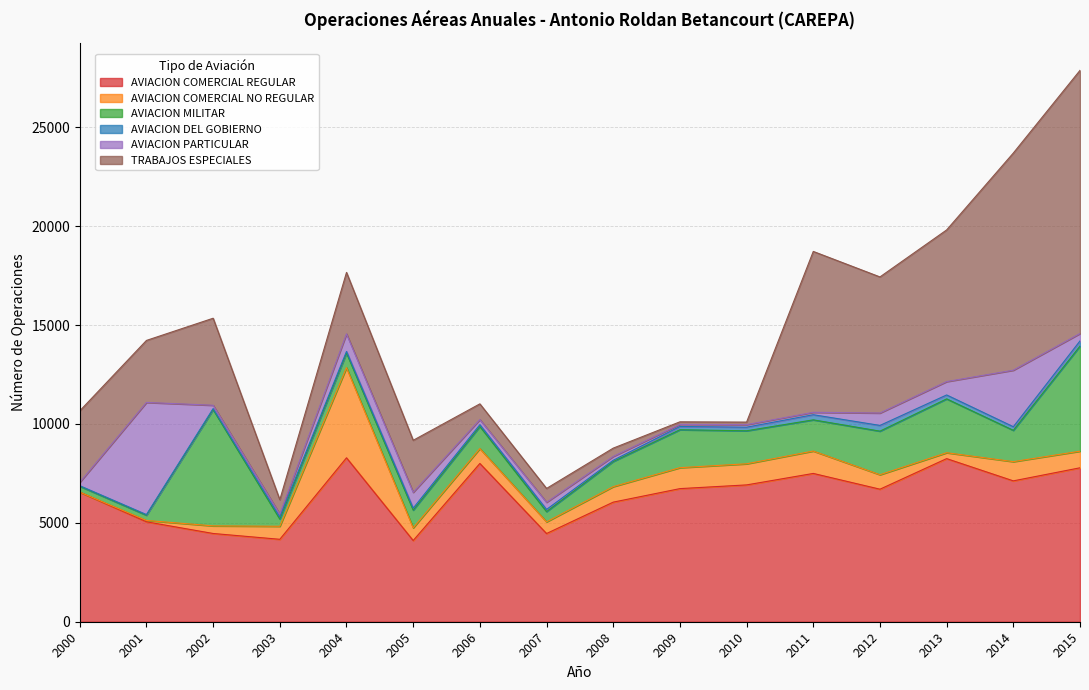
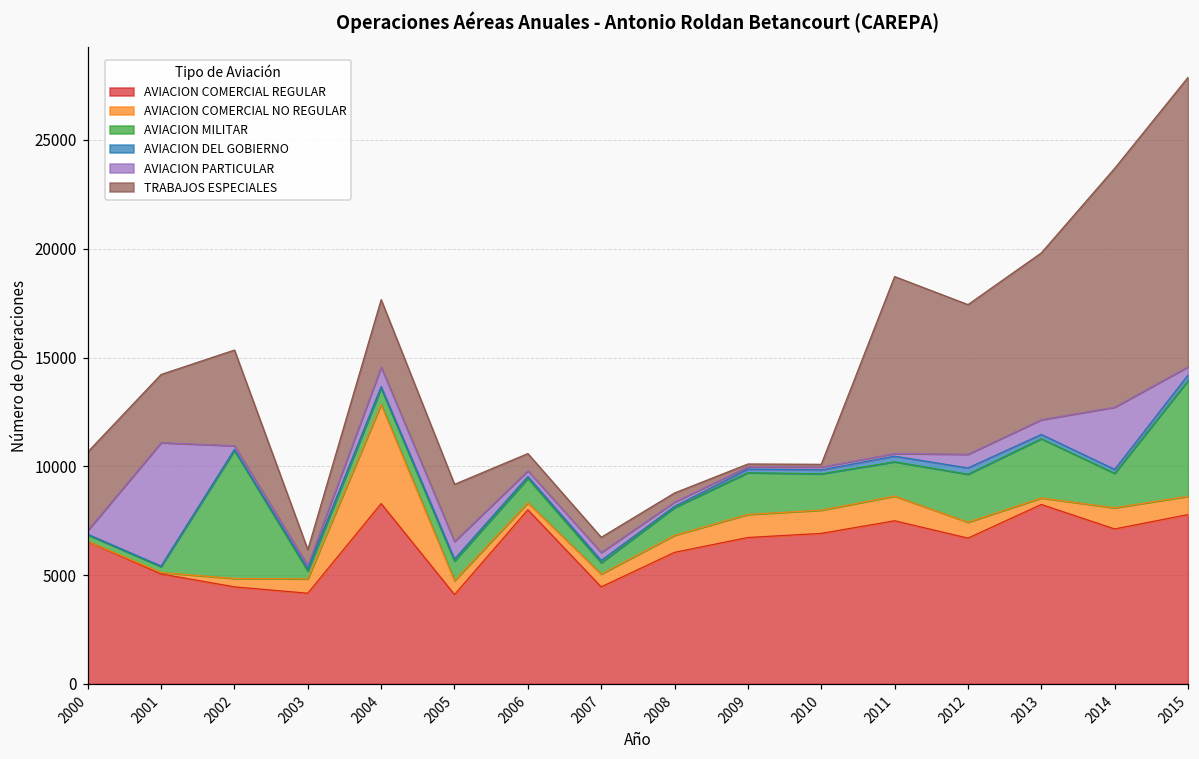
  {
    "AVIACION COMERCIAL REGULAR": {
      "2002": 4500,
      "2003": 4200,
      "2004": 8300,
      "2005": 4100,
      "2006": 8000,
      "2007": 4500,
      "2008": 6000,
      "2009": 6700,
      "2010": 6900,
      "2011": 7500,
      "2012": 6700,
      "2013": 8200,
      "2014": 7100,
      "2015": 7800
    },
    "AVIACION COMERCIAL NO REGULAR": {
      "2002": 400,
      "2003": 700,
      "2004": 4600,
      "2005": 600,
-     "2006": 800,
+     "2006": 300,
      "2007": 600,
      "2008": 800,
      "2009": 1100,
      "2010": 1100,
      "2011": 1100,
      "2012": 700,
      "2013": 300,
      "2014": 1000,
      "2015": 800
    },
    "AVIACION MILITAR": {
      "2009": 1900,
      "2010": 1700,
      "2011": 1600,
      "2012": 2200,
      "2013": 2700,
      "2014": 1600,
      "2015": 5300
    },
    "AVIACION DEL GOBIERNO": {
      "2010": 200,
      "2012": 300,
      "2013": 200,
      "2014": 200,
      "2015": 300
    },
    "AVIACION PARTICULAR": {
      "2000": 200,
      "2001": 5700,
      "2002": 200,
      "2003": 100,
      "2004": 900,
      "2005": 800,
      "2006": 300,
      "2007": 400,
      "2008": 200,
      "2012": 600,
      "2013": 700,
      "2014": 2900,
      "2015": 400
    },
    "TRABAJOS ESPECIALES": {
      "2000": 3600,
      "2001": 3100,
      "2002": 4400,
      "2003": 700,
      "2004": 3100,
      "2005": 2600,
      "2006": 800,
      "2007": 700,
      "2008": 400,
      "2009": 100,
      "2011": 8100,
      "2012": 6900,
      "2013": 7700,
      "2014": 11000,
      "2015": 13300
    }
  }
